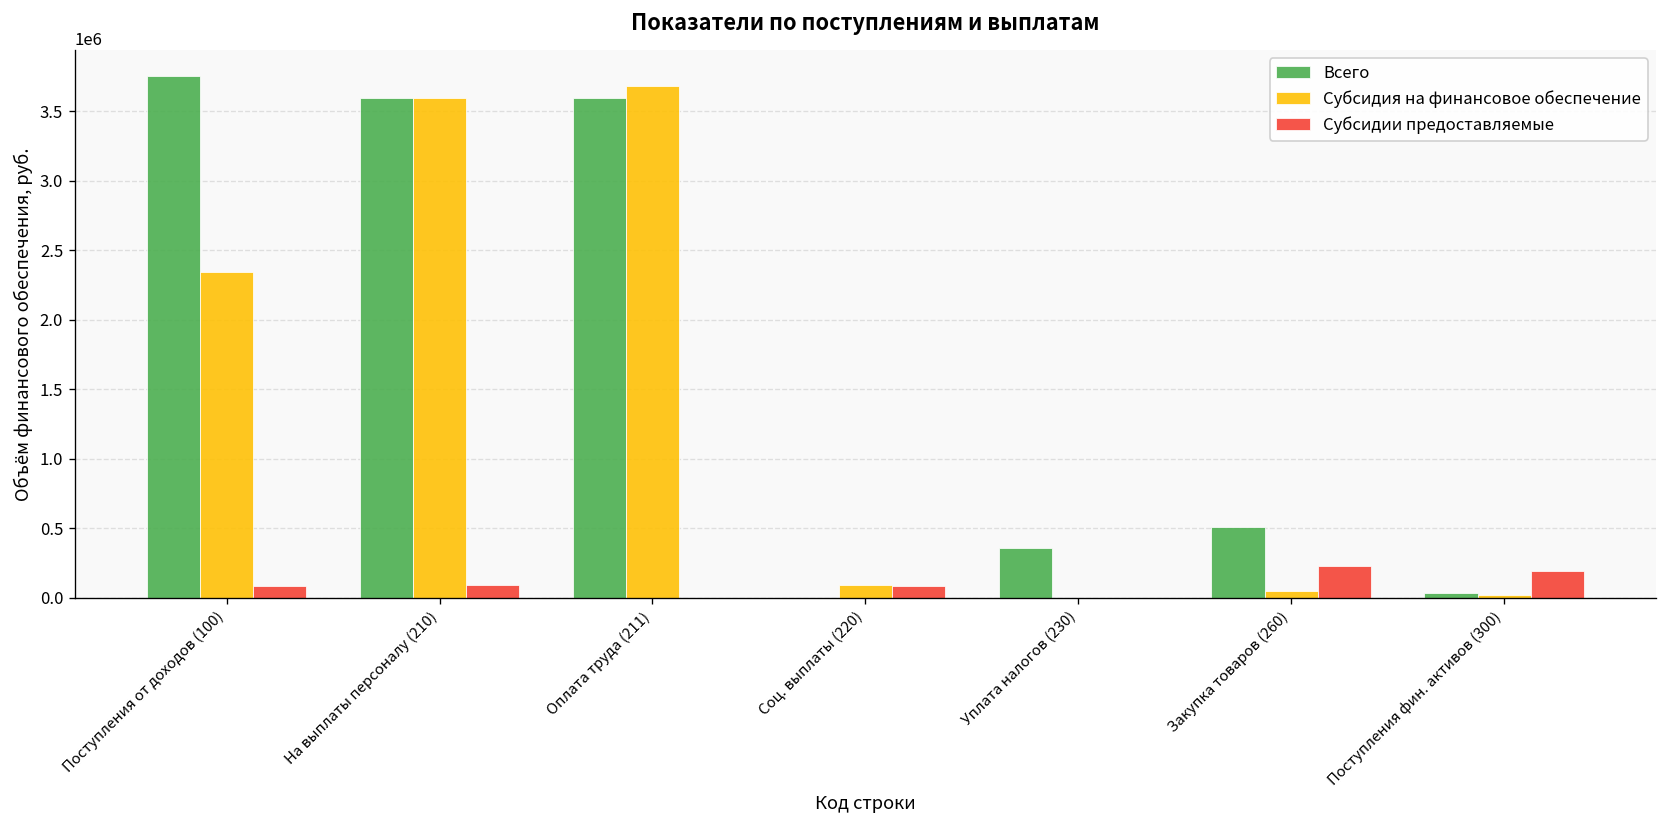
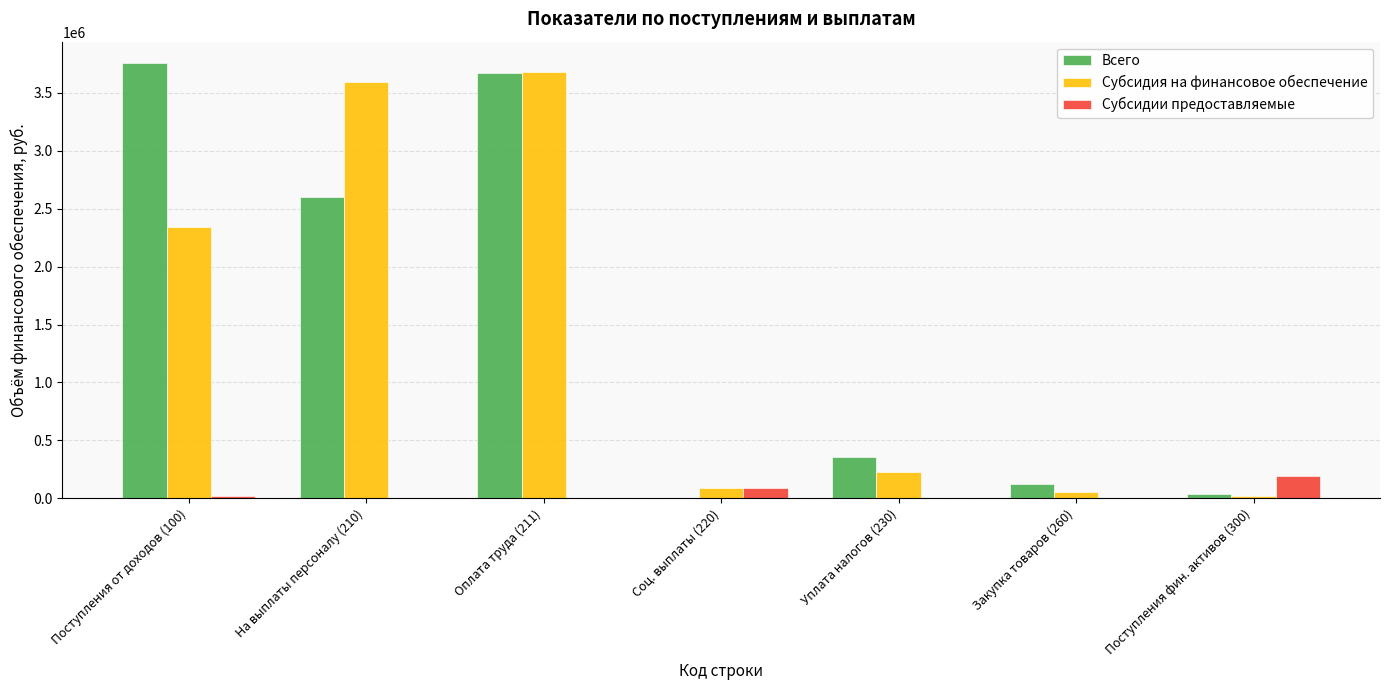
  {
    "Всего": {
      "Поступления от доходов (100)": 3750000,
-     "На выплаты персоналу (210)": 3600000,
-     "Оплата труда (211)": 3600000,
+     "На выплаты персоналу (210)": 2600000,
+     "Оплата труда (211)": 3670000,
      "Соц. выплаты (220)": 0,
      "Уплата налогов (230)": 360000,
-     "Закупка товаров (260)": 510000,
+     "Закупка товаров (260)": 130000,
      "Поступления фин. активов (300)": 30000
    },
    "Субсидия на финансовое обеспечение": {
      "Поступления от доходов (100)": 2340000,
      "На выплаты персоналу (210)": 3600000,
      "Оплата труда (211)": 3680000,
      "Соц. выплаты (220)": 90000,
-     "Уплата налогов (230)": 0,
+     "Уплата налогов (230)": 220000,
      "Закупка товаров (260)": 50000
    },
    "Субсидии предоставляемые": {
-     "Поступления от доходов (100)": 90000,
-     "На выплаты персоналу (210)": 100000,
+     "Поступления от доходов (100)": 20000,
+     "На выплаты персоналу (210)": 0,
      "Оплата труда (211)": 0,
      "Соц. выплаты (220)": 80000,
      "Уплата налогов (230)": 0,
-     "Закупка товаров (260)": 230000,
+     "Закупка товаров (260)": 0,
      "Поступления фин. активов (300)": 190000
    }
  }
